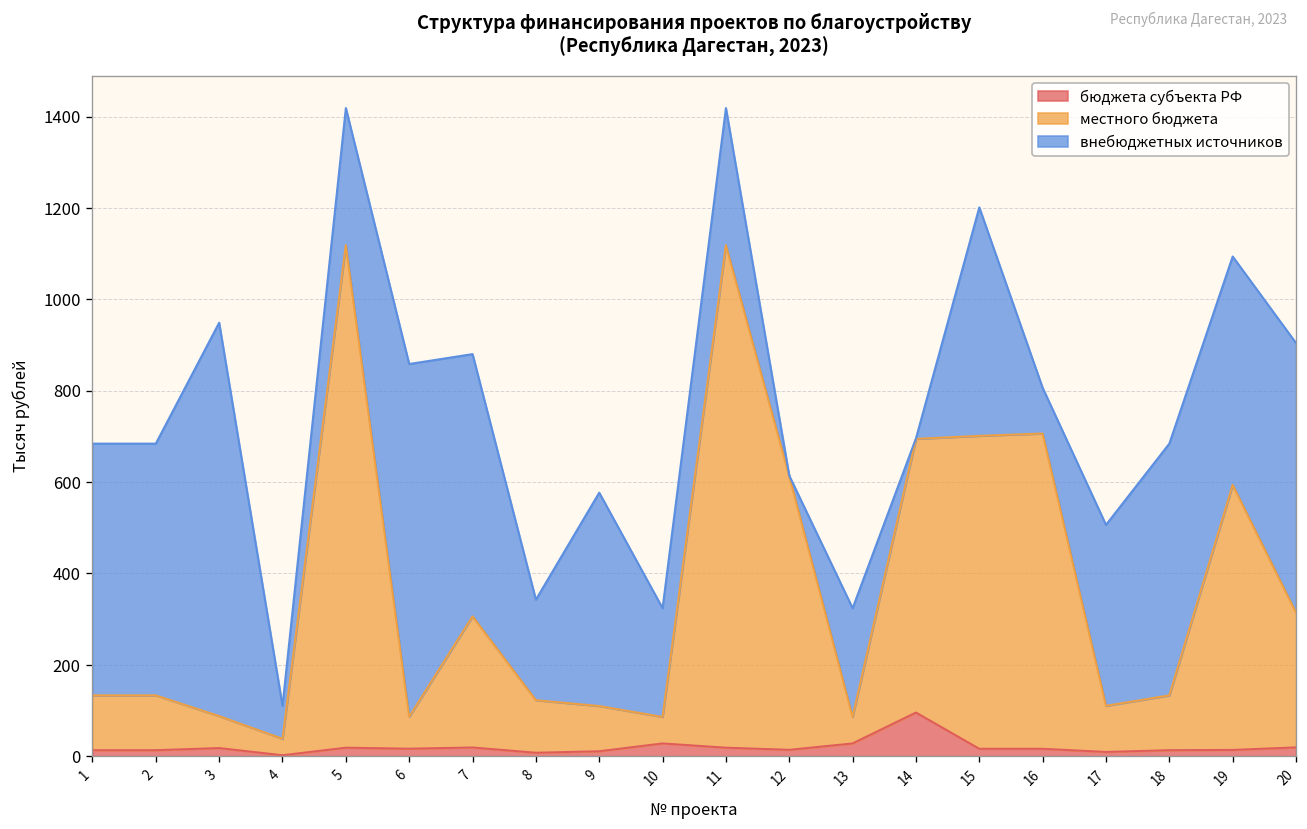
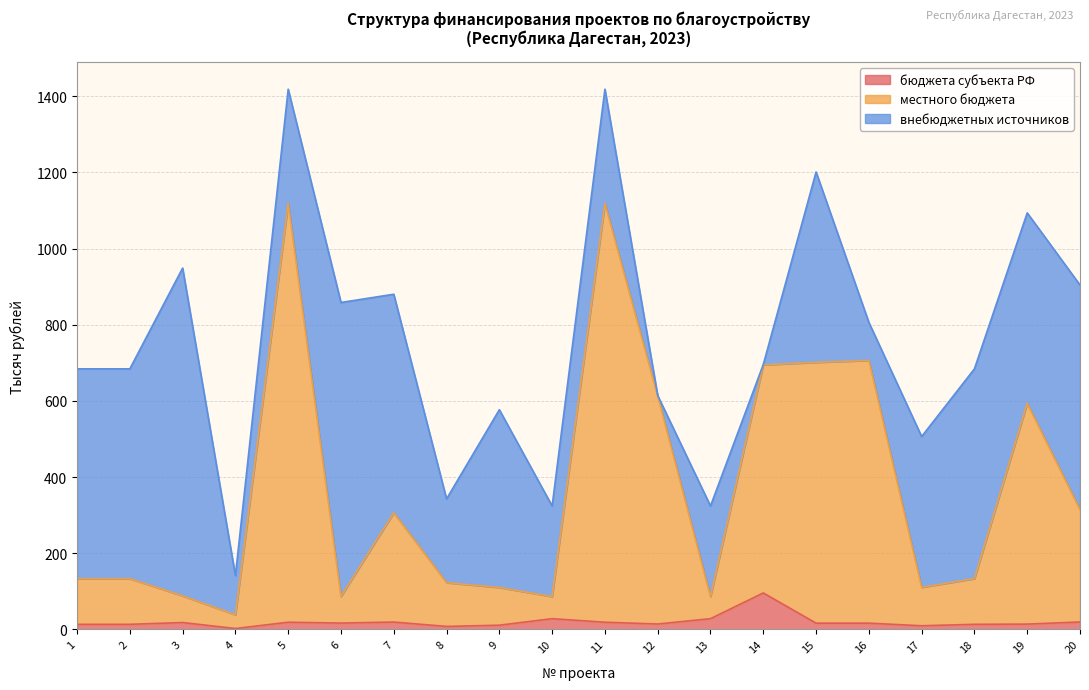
  {
    "бюджета субъекта РФ": {
      "1": 10,
      "2": 10,
      "3": 20,
      "4": 0,
      "5": 20,
      "6": 20,
      "7": 20,
      "8": 10,
      "9": 10,
      "10": 30,
      "11": 20,
      "12": 10,
      "13": 30,
      "14": 100,
      "15": 20,
      "16": 20,
      "17": 10,
      "18": 10,
      "19": 10,
      "20": 20
    },
    "местного бюджета": {
      "1": 120,
      "2": 120,
      "3": 70,
      "4": 40,
      "5": 1100,
      "6": 70,
      "7": 290,
      "8": 120,
      "9": 100,
      "10": 60,
      "11": 1100,
      "13": 60,
      "15": 690,
      "16": 690,
      "17": 100,
      "18": 120,
      "19": 580,
      "20": 300
    },
    "внебюджетных источников": {
      "1": 550,
      "2": 550,
      "3": 860,
-     "4": 70,
+     "4": 100,
      "5": 300,
      "6": 770,
      "7": 570,
      "8": 220,
      "9": 470,
      "10": 240,
      "11": 300,
      "13": 240,
      "15": 500,
      "16": 100,
      "17": 400,
      "18": 550,
      "19": 500,
      "20": 590
    }
  }
